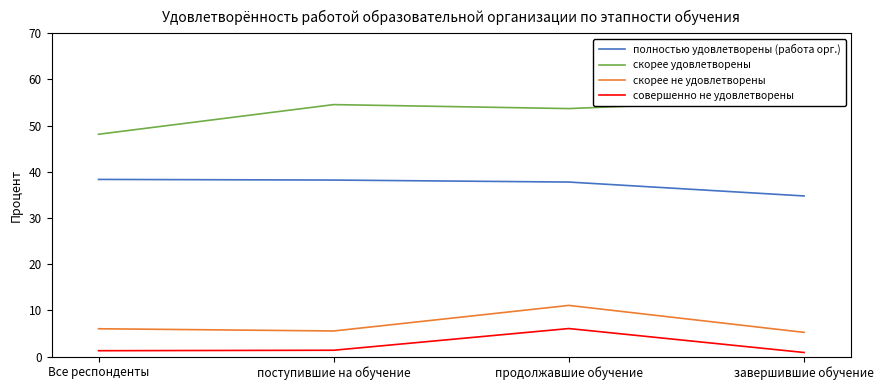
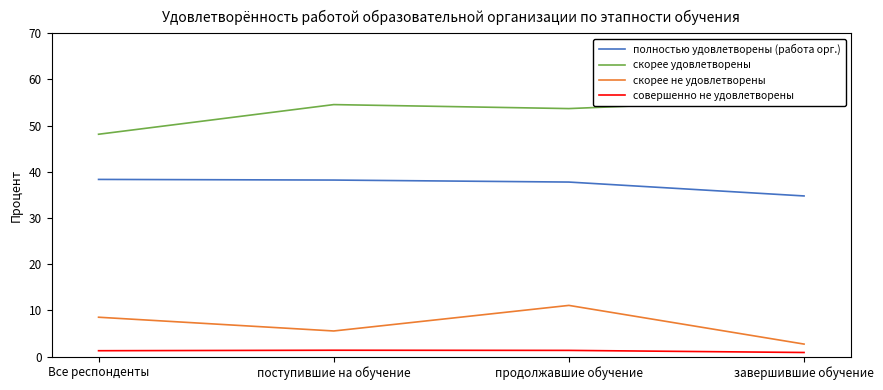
  {
    "полностью удовлетворены (работа орг.)": {
      "Все респонденты": 38,
      "поступившие на обучение": 38,
      "продолжавшие обучение": 38,
      "завершившие обучение": 35
    },
    "скорее удовлетворены": {
      "Все респонденты": 48,
      "поступившие на обучение": 55,
      "продолжавшие обучение": 54
    },
    "скорее не удовлетворены": {
-     "Все респонденты": 6,
+     "Все респонденты": 9,
      "поступившие на обучение": 6,
      "продолжавшие обучение": 11,
-     "завершившие обучение": 5
+     "завершившие обучение": 3
    },
    "совершенно не удовлетворены": {
      "Все респонденты": 1,
      "поступившие на обучение": 1,
-     "продолжавшие обучение": 6,
+     "продолжавшие обучение": 1,
      "завершившие обучение": 1
    }
  }
